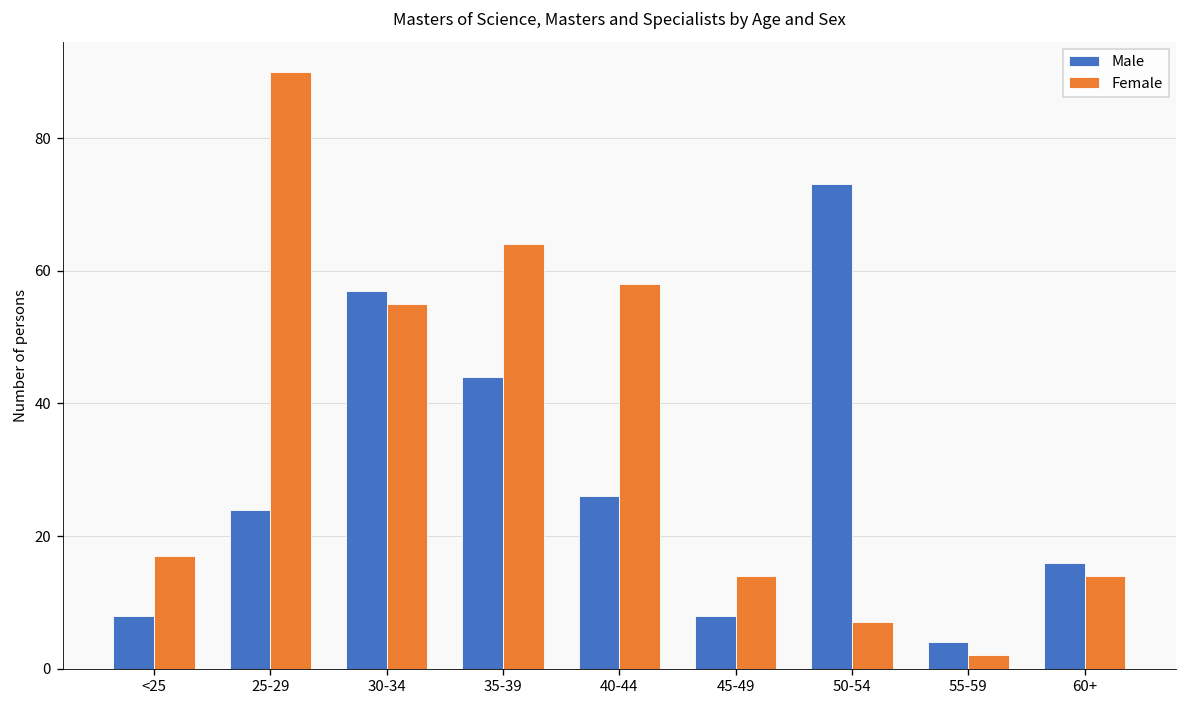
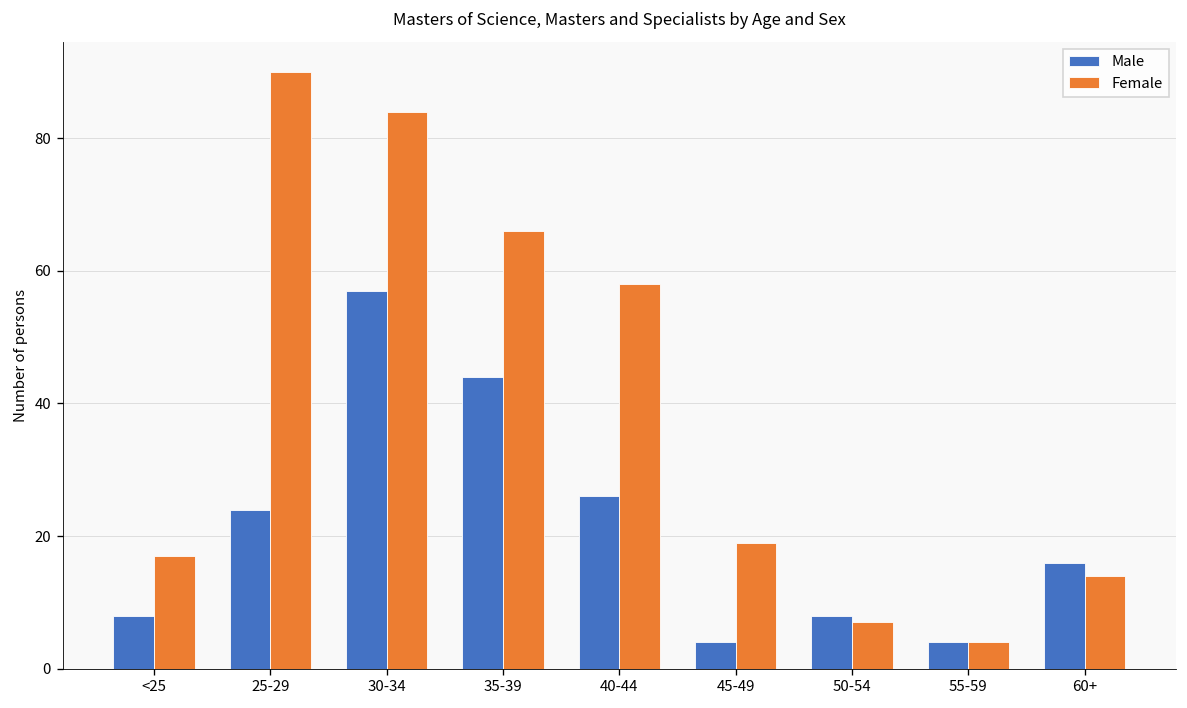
  {
    "Male": {
      "<25": 8,
      "25-29": 24,
      "30-34": 57,
      "35-39": 44,
      "40-44": 26,
-     "45-49": 8,
-     "50-54": 73,
+     "45-49": 4,
+     "50-54": 8,
      "55-59": 4,
      "60+": 16
    },
    "Female": {
      "<25": 17,
      "25-29": 90,
-     "30-34": 55,
-     "35-39": 64,
+     "30-34": 84,
+     "35-39": 66,
      "40-44": 58,
-     "45-49": 14,
+     "45-49": 19,
      "50-54": 7,
-     "55-59": 2,
+     "55-59": 4,
      "60+": 14
    }
  }
